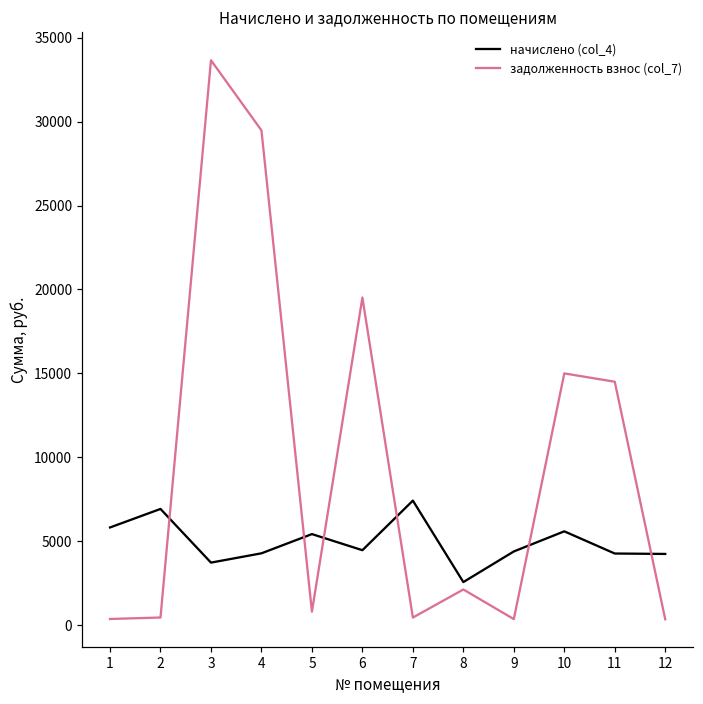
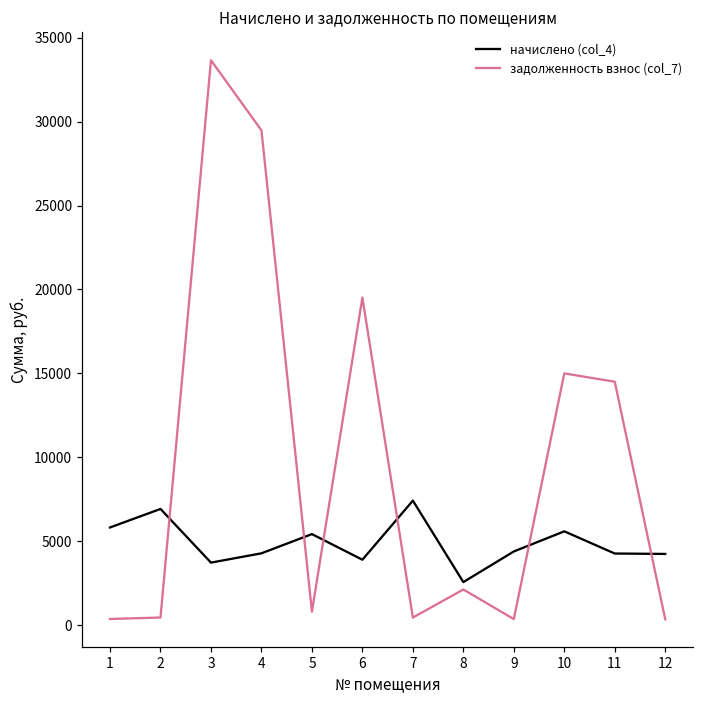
  {
    "начислено (col_4)": {
      "1": 5800,
      "2": 6900,
      "3": 3700,
      "4": 4300,
      "5": 5400,
-     "6": 4500,
+     "6": 3900,
      "7": 7400,
      "8": 2600,
      "9": 4400,
      "10": 5600,
      "11": 4300,
      "12": 4200
    },
    "задолженность взнос (col_7)": {
      "1": 400,
      "2": 500,
      "3": 33700,
      "4": 29500,
      "5": 800,
      "6": 19500,
      "7": 500,
      "8": 2100,
      "9": 400,
      "10": 15000,
      "11": 14500,
      "12": 400
    }
  }
